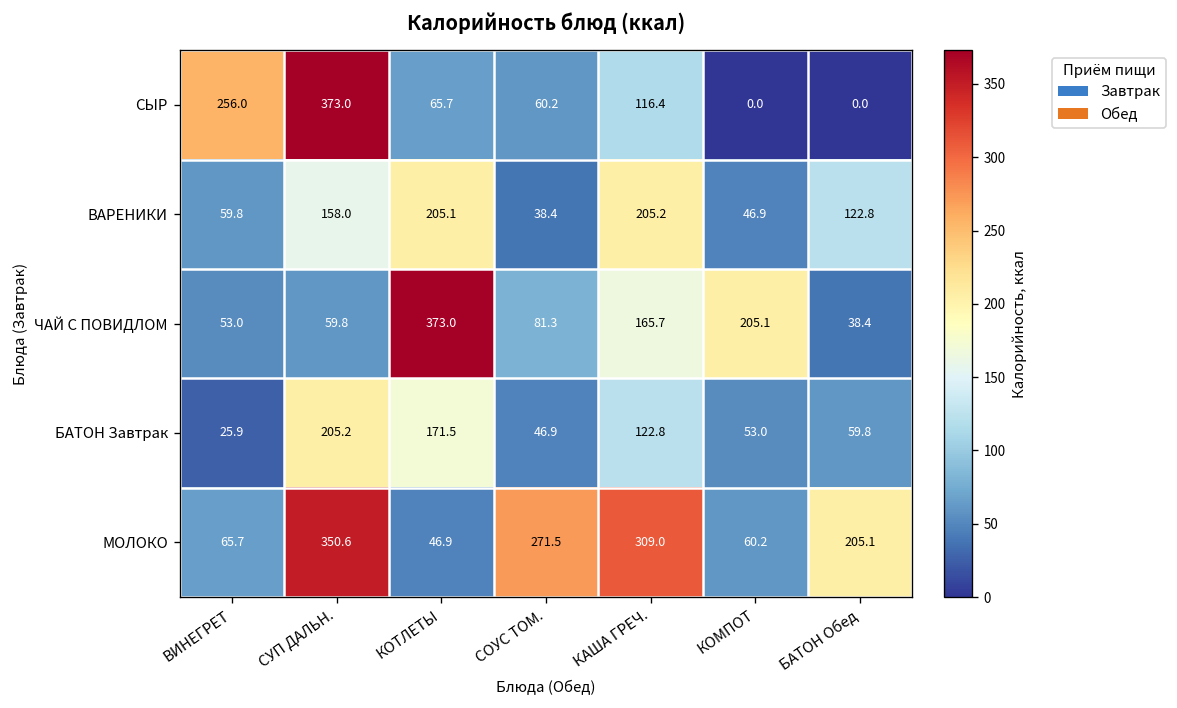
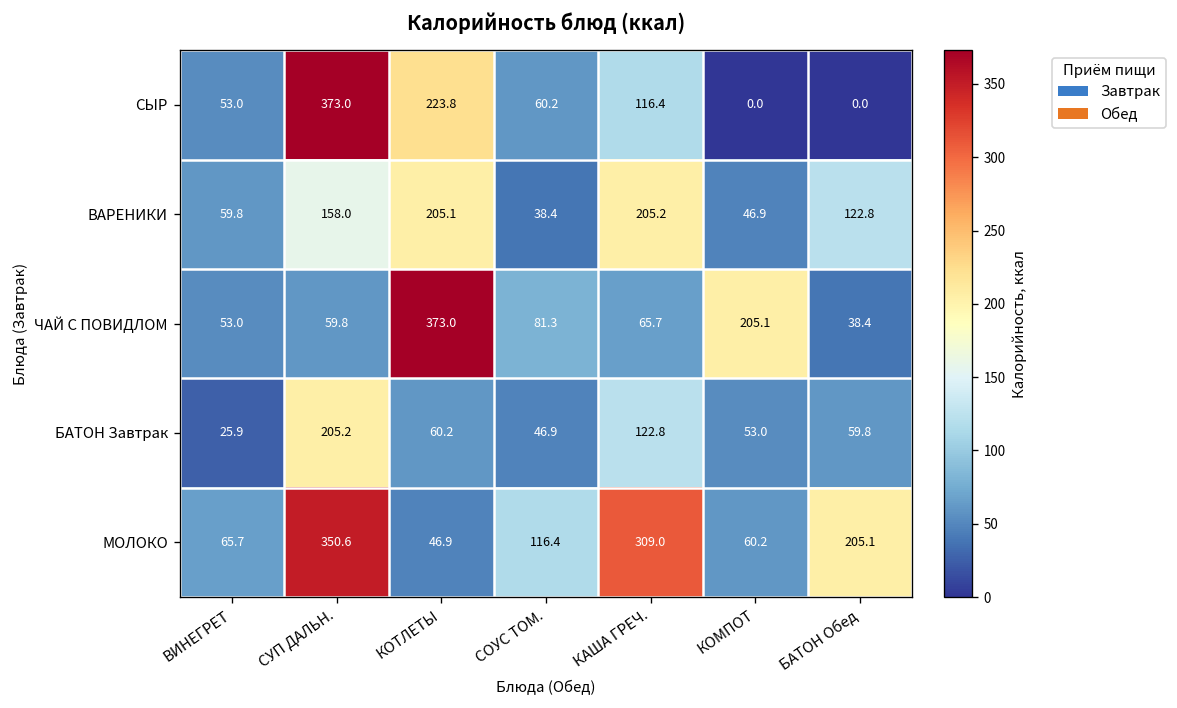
  {
    "СЫР": {
-     "ВИНЕГРЕТ": 256.0,
+     "ВИНЕГРЕТ": 53.0,
      "СУП ДАЛЬН.": 373.0,
-     "КОТЛЕТЫ": 65.7,
+     "КОТЛЕТЫ": 223.8,
      "СОУС ТОМ.": 60.2,
      "КАША ГРЕЧ.": 116.4,
      "КОМПОТ": 0.0,
      "БАТОН Обед": 0.0
    },
    "ВАРЕНИКИ": {
      "ВИНЕГРЕТ": 59.8,
      "СУП ДАЛЬН.": 158.0,
      "КОТЛЕТЫ": 205.1,
      "СОУС ТОМ.": 38.4,
      "КАША ГРЕЧ.": 205.2,
      "КОМПОТ": 46.9,
      "БАТОН Обед": 122.8
    },
    "ЧАЙ С ПОВИДЛОМ": {
      "ВИНЕГРЕТ": 53.0,
      "СУП ДАЛЬН.": 59.8,
      "КОТЛЕТЫ": 373.0,
      "СОУС ТОМ.": 81.3,
-     "КАША ГРЕЧ.": 165.7,
+     "КАША ГРЕЧ.": 65.7,
      "КОМПОТ": 205.1,
      "БАТОН Обед": 38.4
    },
    "БАТОН Завтрак": {
      "ВИНЕГРЕТ": 25.9,
      "СУП ДАЛЬН.": 205.2,
-     "КОТЛЕТЫ": 171.5,
+     "КОТЛЕТЫ": 60.2,
      "СОУС ТОМ.": 46.9,
      "КАША ГРЕЧ.": 122.8,
      "КОМПОТ": 53.0,
      "БАТОН Обед": 59.8
    },
    "МОЛОКО": {
      "ВИНЕГРЕТ": 65.7,
      "СУП ДАЛЬН.": 350.6,
      "КОТЛЕТЫ": 46.9,
-     "СОУС ТОМ.": 271.5,
+     "СОУС ТОМ.": 116.4,
      "КАША ГРЕЧ.": 309.0,
      "КОМПОТ": 60.2,
      "БАТОН Обед": 205.1
    }
  }
